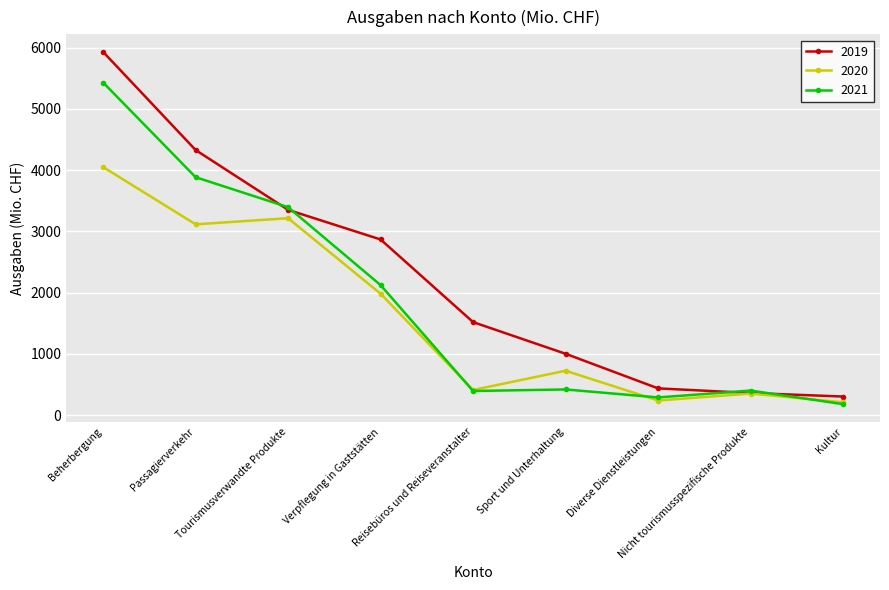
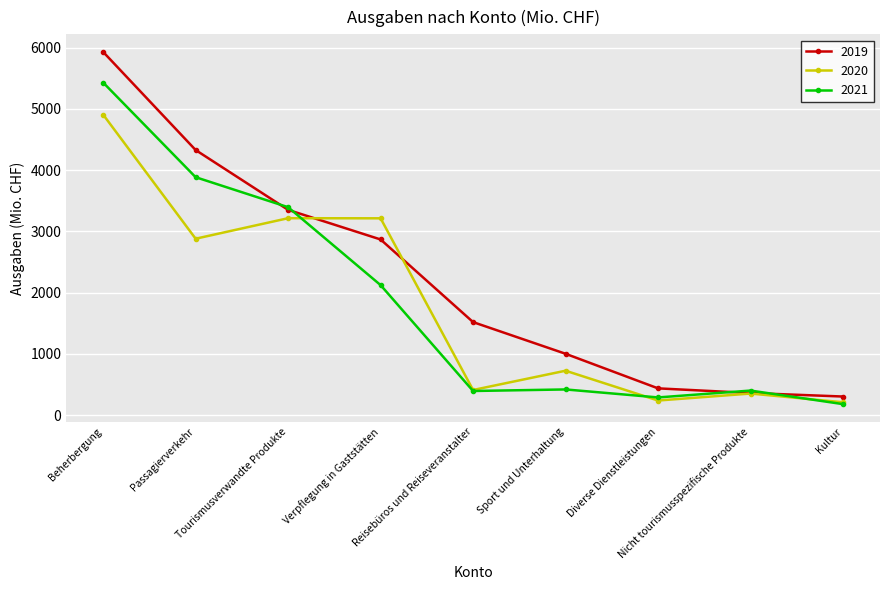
  {
    "2019": {
      "Beherbergung": 5900,
      "Passagierverkehr": 4300,
      "Tourismusverwandte Produkte": 3400,
      "Verpflegung in Gaststätten": 2900,
      "Reisebüros und Reiseveranstalter": 1500,
      "Sport und Unterhaltung": 1000,
      "Diverse Dienstleistungen": 400,
      "Kultur": 300
    },
    "2020": {
-     "Beherbergung": 4100,
-     "Passagierverkehr": 3100,
+     "Beherbergung": 4900,
+     "Passagierverkehr": 2900,
      "Tourismusverwandte Produkte": 3200,
-     "Verpflegung in Gaststätten": 2000,
+     "Verpflegung in Gaststätten": 3200,
      "Sport und Unterhaltung": 700,
      "Diverse Dienstleistungen": 200
    },
    "2021": {
      "Beherbergung": 5400,
      "Passagierverkehr": 3900,
      "Tourismusverwandte Produkte": 3400,
      "Verpflegung in Gaststätten": 2100,
      "Sport und Unterhaltung": 400,
      "Diverse Dienstleistungen": 300
    }
  }
